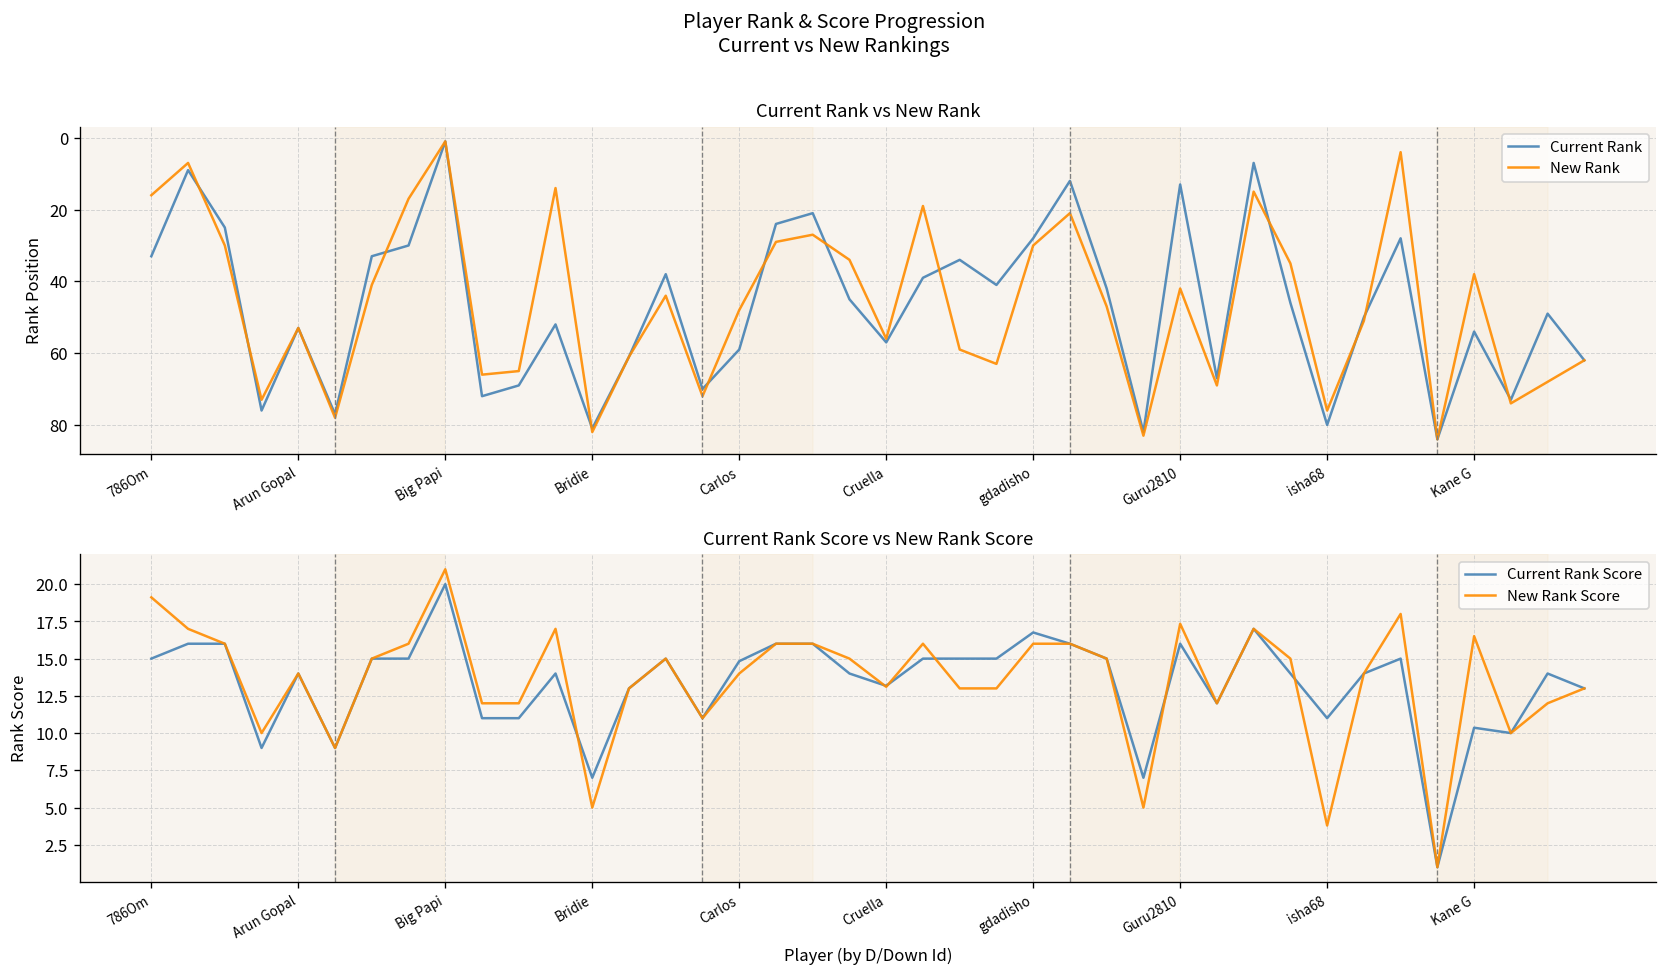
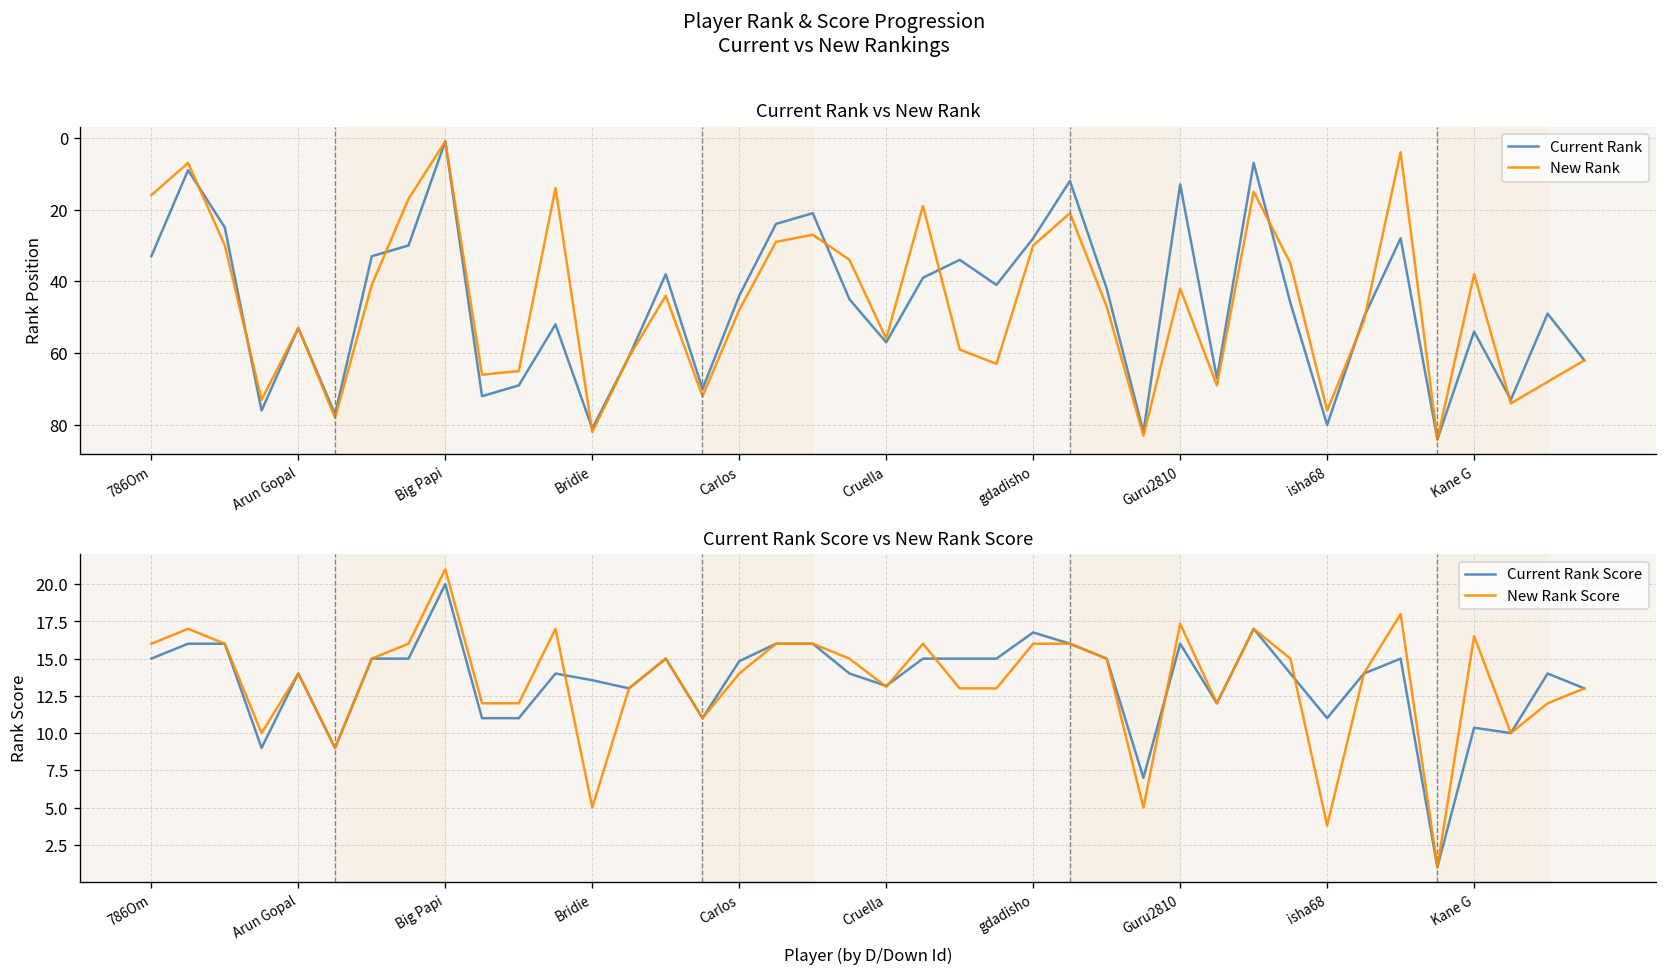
  {
    "Current Rank vs New Rank": {
      "Current Rank": {
        "786Om": 33,
        "Bridie": 81,
-       "Carlos": 59,
+       "Carlos": 44,
        "Cruella": 57,
        "gdadisho": 28,
        "Guru2810": 13,
        "isha68": 80,
        "Kane G": 54
      },
      "New Rank": {
        "786Om": 16,
        "Bridie": 82,
        "Carlos": 48,
        "Cruella": 56,
        "gdadisho": 30,
        "Guru2810": 42,
        "isha68": 76,
        "Kane G": 38
      }
    },
    "Current Rank Score vs New Rank Score": {
      "Current Rank Score": {
        "786Om": 15.0,
        "Big Papi": 20.0,
-       "Bridie": 7.0,
+       "Bridie": 13.6,
        "Carlos": 14.8,
        "gdadisho": 16.8,
        "Guru2810": 16.0,
        "isha68": 11.0,
        "Kane G": 10.4
      },
      "New Rank Score": {
-       "786Om": 19.1,
+       "786Om": 16.0,
        "Big Papi": 21.0,
        "Bridie": 5.0,
        "Carlos": 14.0,
        "gdadisho": 16.0,
        "Guru2810": 17.3,
        "isha68": 3.8,
        "Kane G": 16.5
      }
    }
  }
